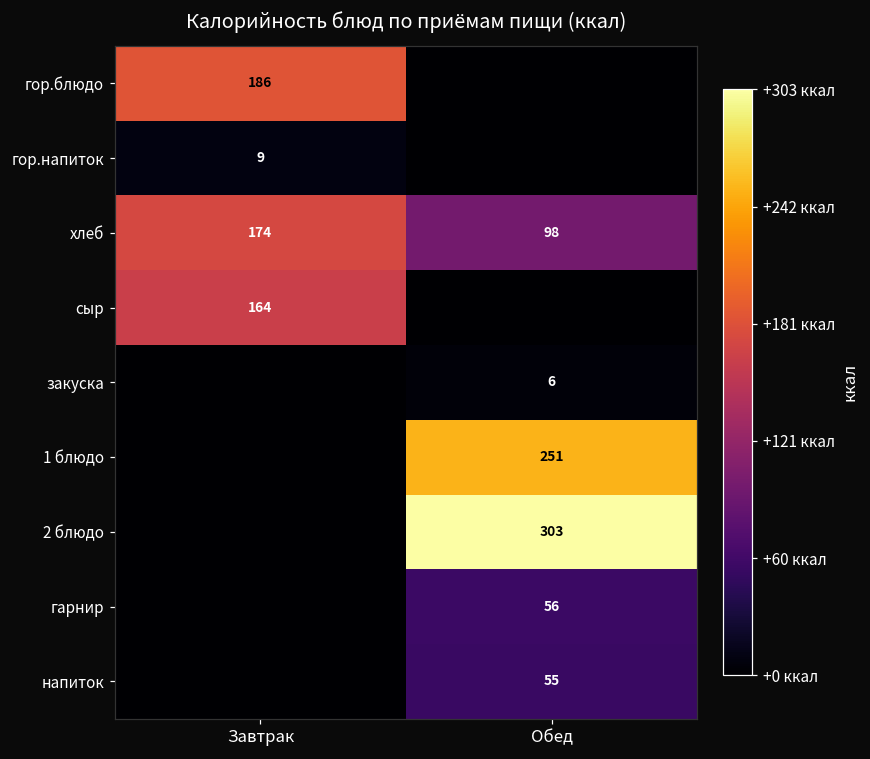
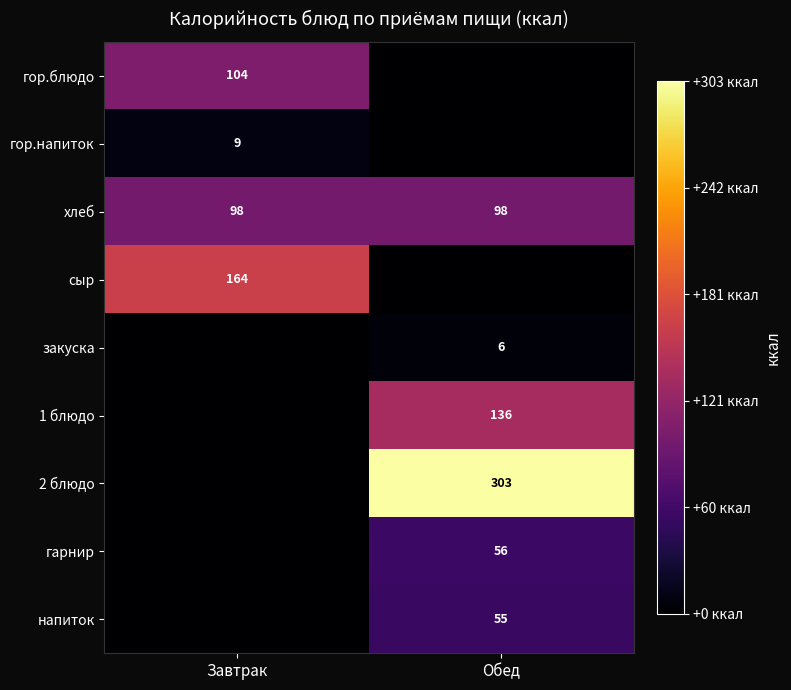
  {
    "гор.блюдо": {
-     "Завтрак": 186
+     "Завтрак": 104
    },
    "гор.напиток": {
      "Завтрак": 9
    },
    "хлеб": {
-     "Завтрак": 174,
+     "Завтрак": 98,
      "Обед": 98
    },
    "сыр": {
      "Завтрак": 164
    },
    "закуска": {
      "Обед": 6
    },
    "1 блюдо": {
-     "Обед": 251
+     "Обед": 136
    },
    "2 блюдо": {
      "Обед": 303
    },
    "гарнир": {
      "Обед": 56
    },
    "напиток": {
      "Обед": 55
    }
  }
